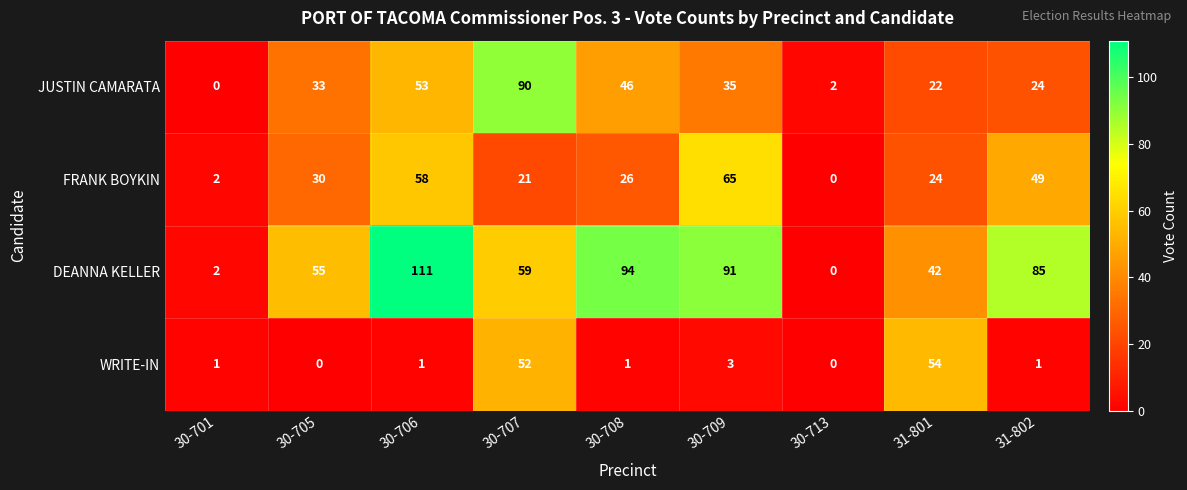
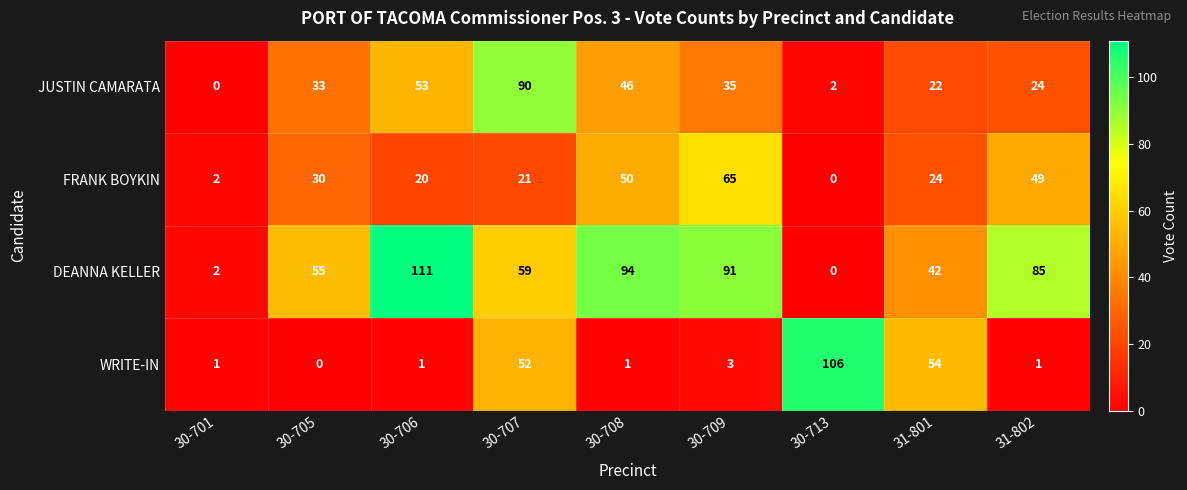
  {
    "JUSTIN CAMARATA": {
      "30-701": 0,
      "30-705": 33,
      "30-706": 53,
      "30-707": 90,
      "30-708": 46,
      "30-709": 35,
      "30-713": 2,
      "31-801": 22,
      "31-802": 24
    },
    "FRANK BOYKIN": {
      "30-701": 2,
      "30-705": 30,
-     "30-706": 58,
+     "30-706": 20,
      "30-707": 21,
-     "30-708": 26,
+     "30-708": 50,
      "30-709": 65,
      "30-713": 0,
      "31-801": 24,
      "31-802": 49
    },
    "DEANNA KELLER": {
      "30-701": 2,
      "30-705": 55,
      "30-706": 111,
      "30-707": 59,
      "30-708": 94,
      "30-709": 91,
      "30-713": 0,
      "31-801": 42,
      "31-802": 85
    },
    "WRITE-IN": {
      "30-701": 1,
      "30-705": 0,
      "30-706": 1,
      "30-707": 52,
      "30-708": 1,
      "30-709": 3,
-     "30-713": 0,
+     "30-713": 106,
      "31-801": 54,
      "31-802": 1
    }
  }
